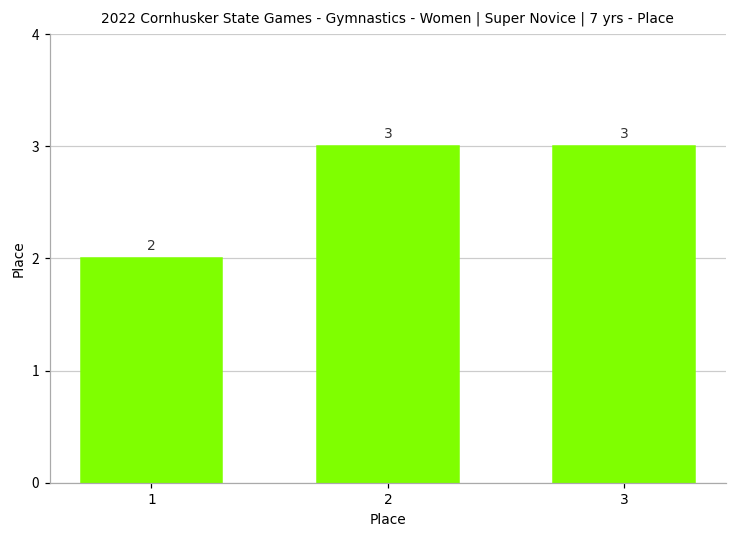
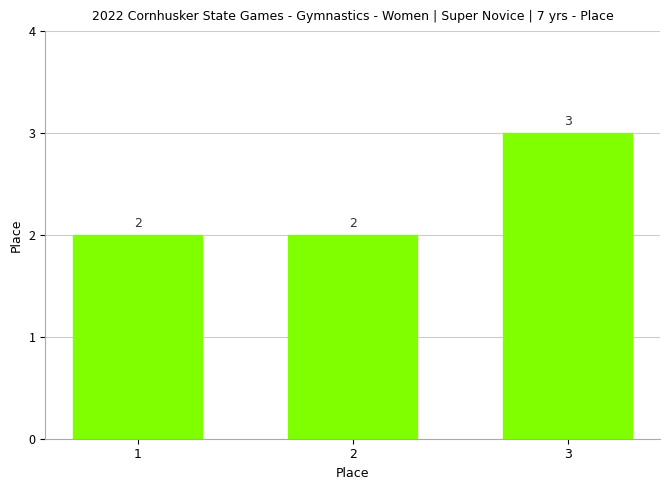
  {
    "1": 2,
-   "2": 3,
+   "2": 2,
    "3": 3
  }
